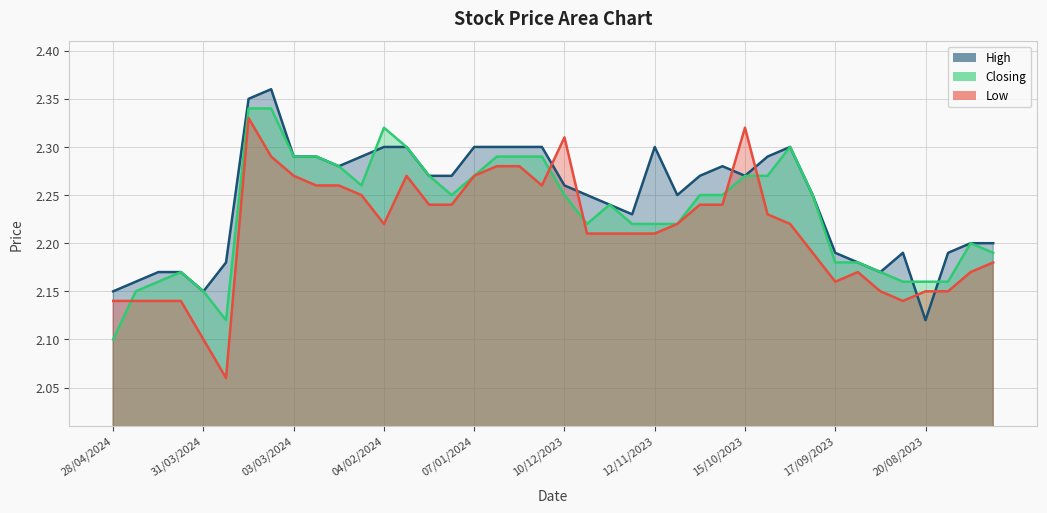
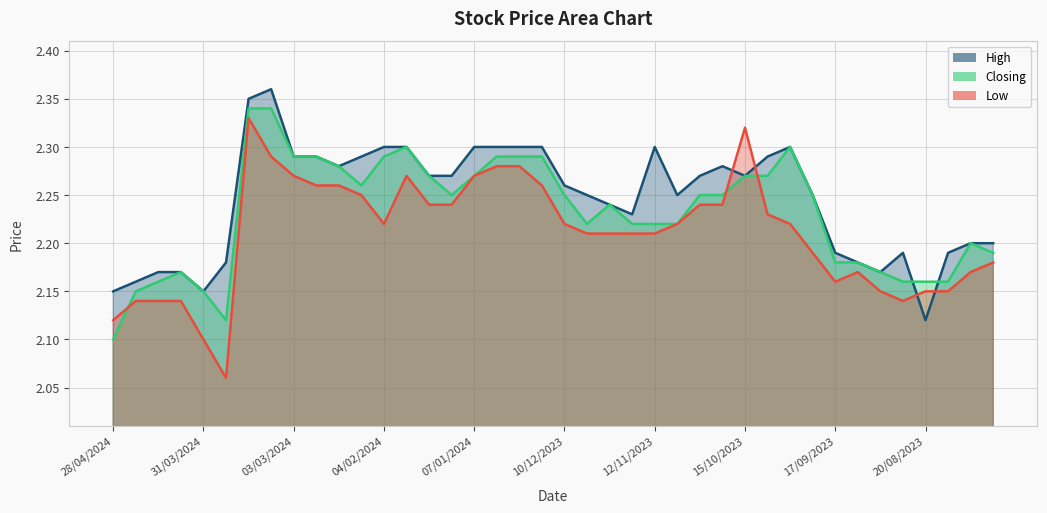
  {
    "High": {
      "28/04/2024": 2.15,
      "04/02/2024": 2.30,
      "07/01/2024": 2.30,
      "10/12/2023": 2.26,
      "12/11/2023": 2.30,
      "17/09/2023": 2.19,
      "20/08/2023": 2.12
    },
    "Closing": {
      "28/04/2024": 2.10,
-     "04/02/2024": 2.32,
+     "04/02/2024": 2.29,
      "10/12/2023": 2.25,
      "12/11/2023": 2.22,
      "17/09/2023": 2.18,
      "20/08/2023": 2.16
    },
    "Low": {
-     "28/04/2024": 2.14,
+     "28/04/2024": 2.12,
      "31/03/2024": 2.10,
      "03/03/2024": 2.27,
      "04/02/2024": 2.22,
-     "10/12/2023": 2.31,
+     "10/12/2023": 2.22,
      "12/11/2023": 2.21,
      "15/10/2023": 2.32,
      "17/09/2023": 2.16,
      "20/08/2023": 2.15
    }
  }
